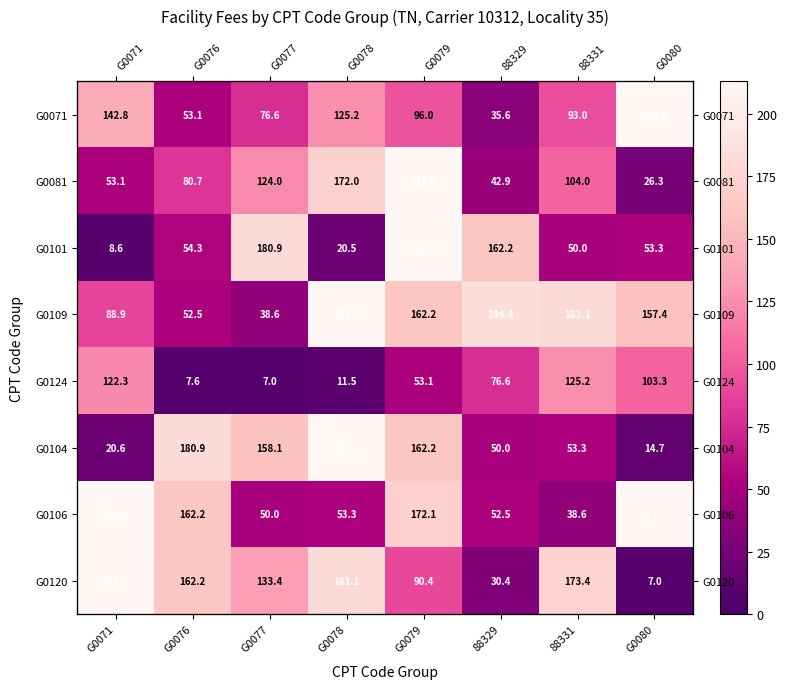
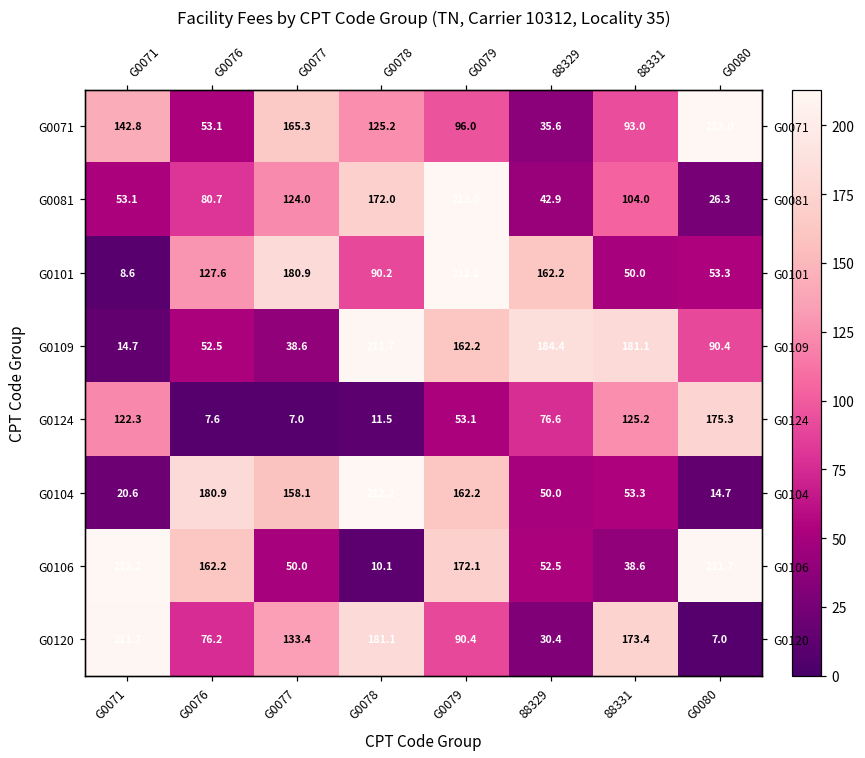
  {
    "G0071": {
      "G0071": 142.8,
      "G0076": 53.1,
-     "G0077": 76.6,
+     "G0077": 165.3,
      "G0078": 125.2,
      "G0079": 96.0,
      "88329": 35.6,
      "88331": 93.0
    },
    "G0081": {
      "G0071": 53.1,
      "G0076": 80.7,
      "G0077": 124.0,
      "G0078": 172.0,
      "88329": 42.9,
      "88331": 104.0,
      "G0080": 26.3
    },
    "G0101": {
      "G0071": 8.6,
-     "G0076": 54.3,
+     "G0076": 127.6,
      "G0077": 180.9,
-     "G0078": 20.5,
+     "G0078": 90.2,
      "88329": 162.2,
      "88331": 50.0,
      "G0080": 53.3
    },
    "G0109": {
-     "G0071": 88.9,
+     "G0071": 14.7,
      "G0076": 52.5,
      "G0077": 38.6,
      "G0079": 162.2,
-     "G0080": 157.4
+     "G0080": 90.4
    },
    "G0124": {
      "G0071": 122.3,
      "G0076": 7.6,
      "G0077": 7.0,
      "G0078": 11.5,
      "G0079": 53.1,
      "88329": 76.6,
      "88331": 125.2,
-     "G0080": 103.3
+     "G0080": 175.3
    },
    "G0104": {
      "G0071": 20.6,
      "G0076": 180.9,
      "G0077": 158.1,
      "G0079": 162.2,
      "88329": 50.0,
      "88331": 53.3,
      "G0080": 14.7
    },
    "G0106": {
      "G0076": 162.2,
      "G0077": 50.0,
-     "G0078": 53.3,
+     "G0078": 10.1,
      "G0079": 172.1,
      "88329": 52.5,
      "88331": 38.6
    },
    "G0120": {
-     "G0076": 162.2,
+     "G0076": 76.2,
      "G0077": 133.4,
      "G0079": 90.4,
      "88329": 30.4,
      "88331": 173.4,
      "G0080": 7.0
    }
  }
